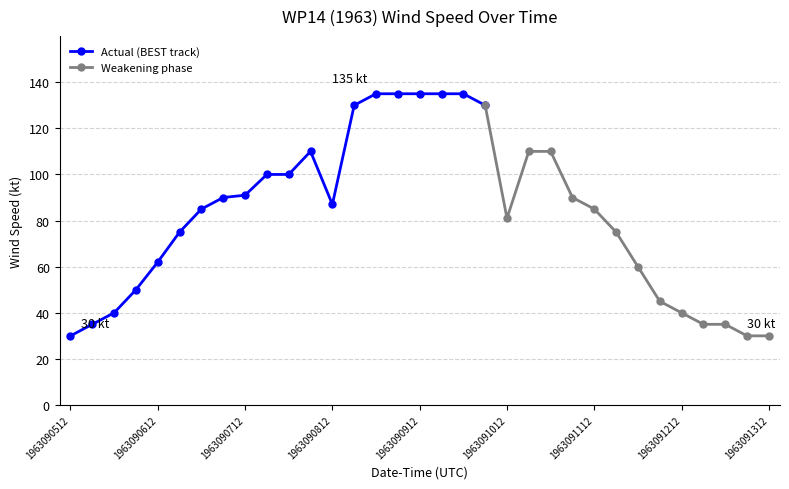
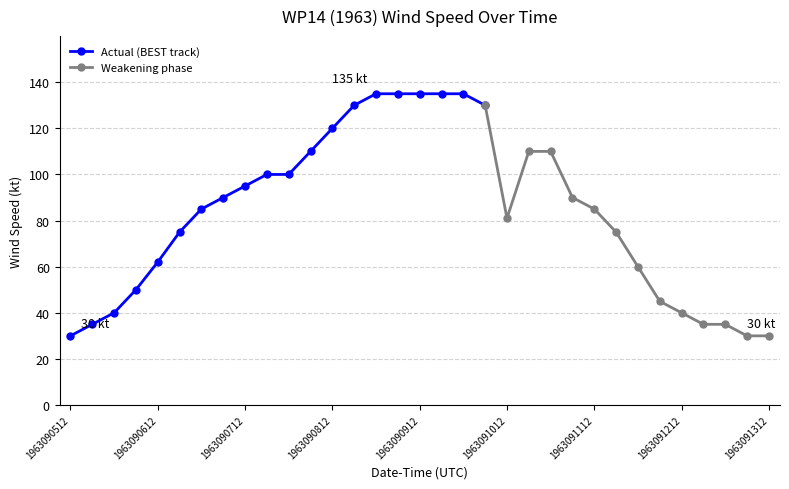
  {
    "Actual (BEST track)": {
      "1963090612": 62,
-     "1963090712": 91,
-     "1963090812": 87,
+     "1963090712": 95,
+     "1963090812": 120,
      "1963090912": 135
    },
    "Weakening phase": {
      "1963091312": 30
    }
  }
